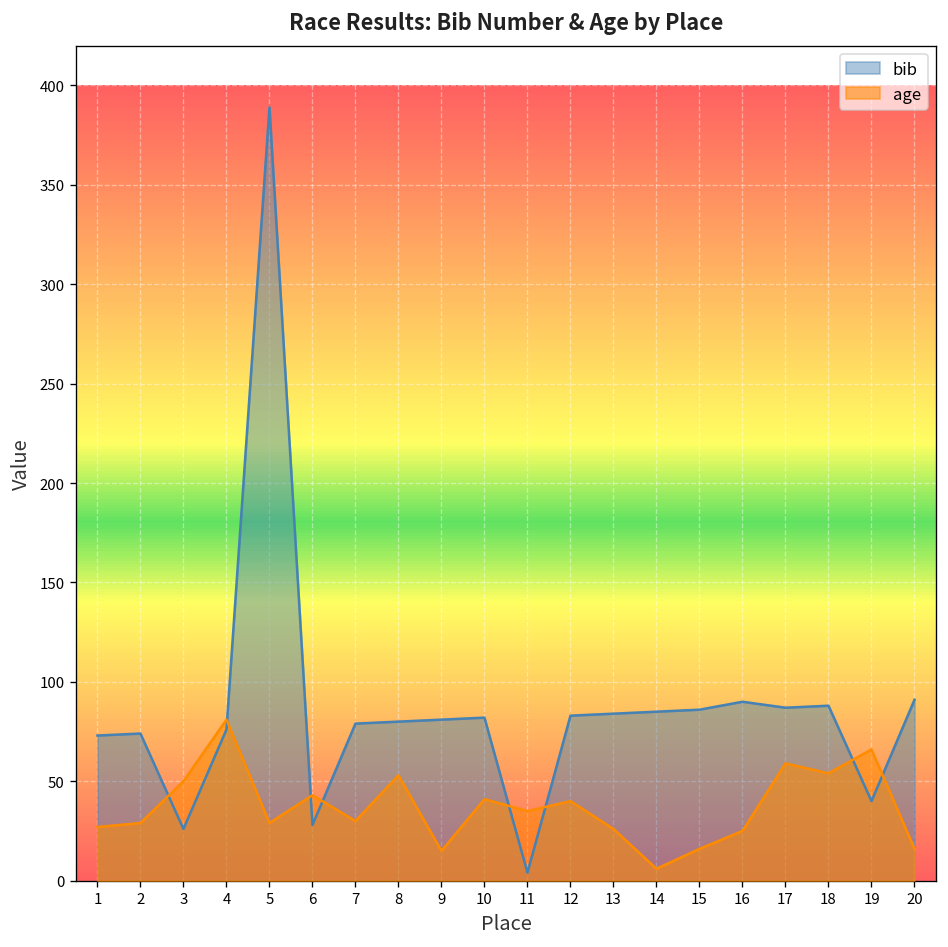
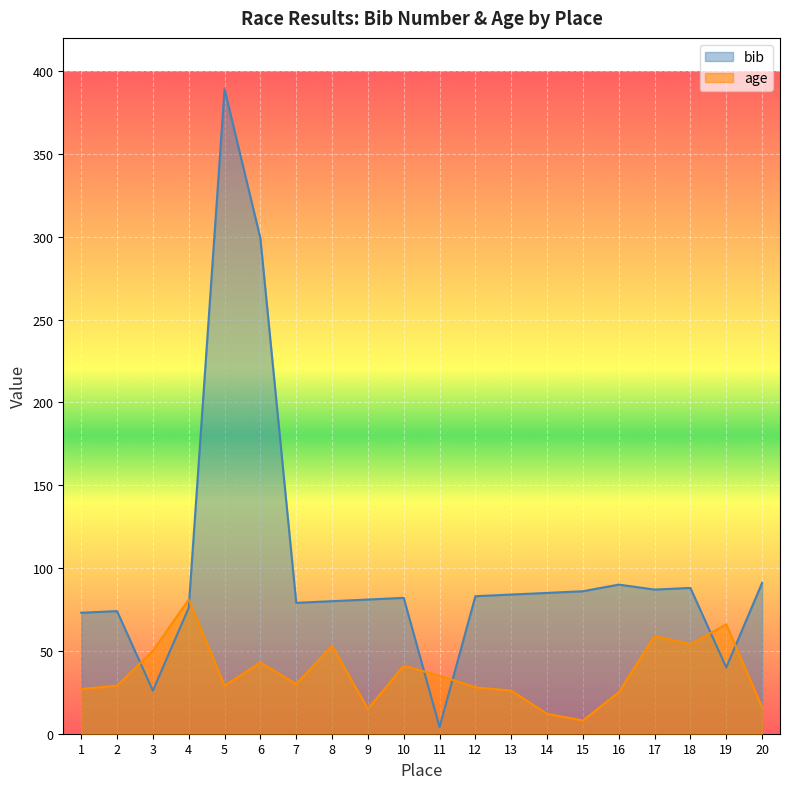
  {
    "bib": {
      "1": 73,
      "2": 74,
      "3": 26,
      "4": 76,
      "5": 389,
-     "6": 28,
+     "6": 299,
      "7": 79,
      "8": 80,
      "9": 81,
      "10": 82,
      "11": 4,
      "12": 83,
      "13": 84,
      "14": 85,
      "15": 86,
      "16": 90,
      "17": 87,
      "18": 88,
      "19": 40,
      "20": 91
    },
    "age": {
      "1": 27,
      "2": 29,
      "3": 50,
      "4": 81,
      "5": 29,
      "6": 43,
      "7": 30,
      "8": 53,
      "9": 15,
      "10": 41,
      "11": 35,
-     "12": 40,
+     "12": 28,
      "13": 26,
-     "14": 6,
-     "15": 16,
+     "14": 12,
+     "15": 8,
      "16": 25,
      "17": 59,
      "18": 54,
      "19": 66,
      "20": 16
    }
  }
